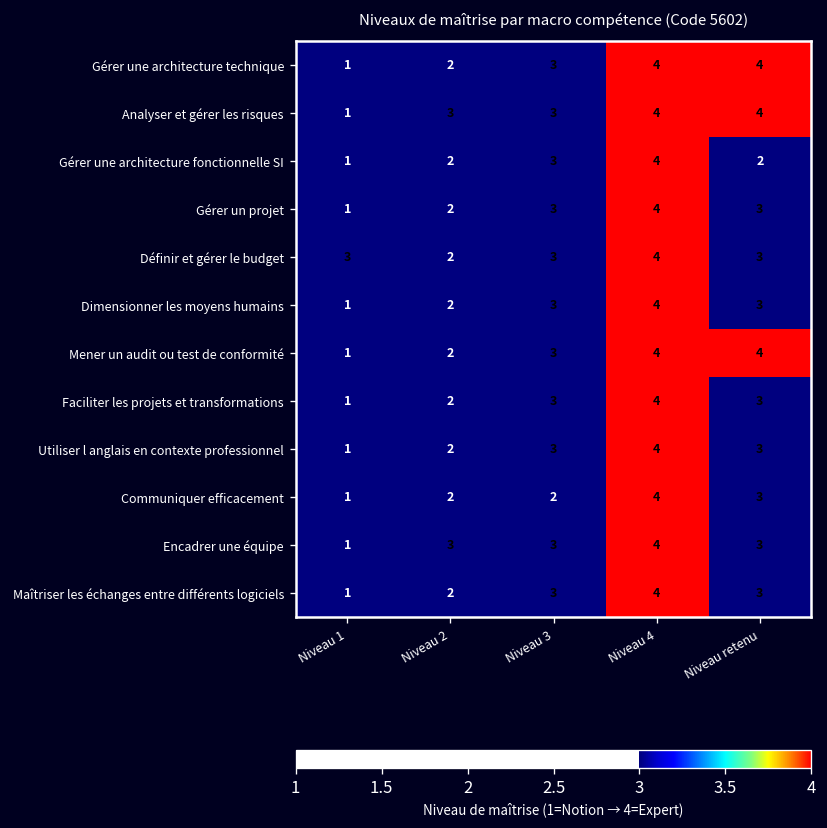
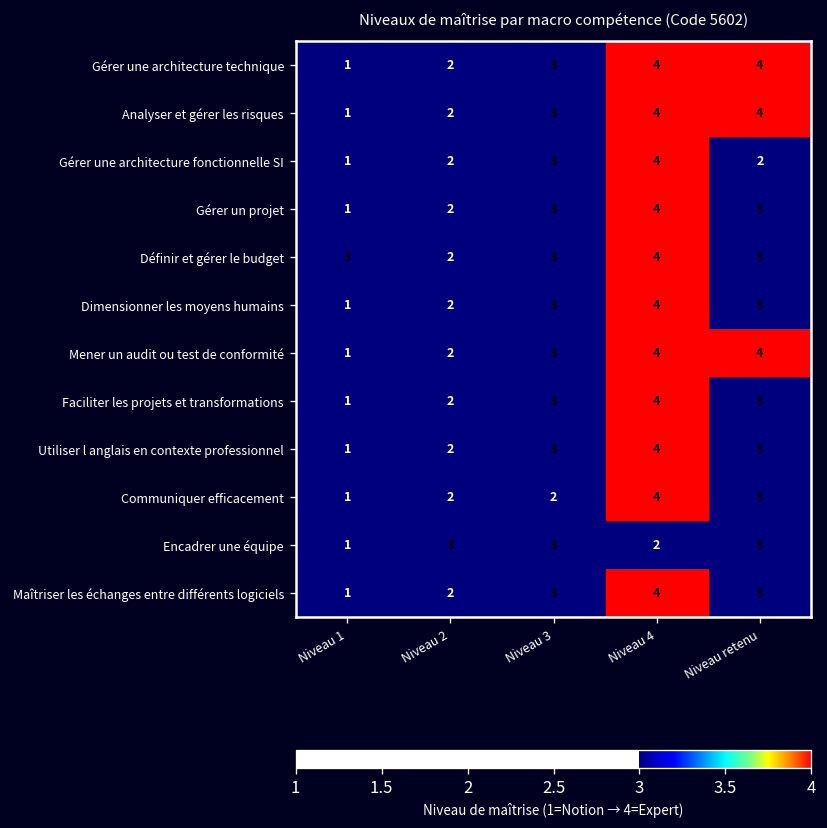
  {
    "Gérer une architecture technique": {
      "Niveau 1": 1,
      "Niveau 2": 2,
      "Niveau 3": 3,
      "Niveau 4": 4,
      "Niveau retenu": 4
    },
    "Analyser et gérer les risques": {
      "Niveau 1": 1,
-     "Niveau 2": 3,
+     "Niveau 2": 2,
      "Niveau 3": 3,
      "Niveau 4": 4,
      "Niveau retenu": 4
    },
    "Gérer une architecture fonctionnelle SI": {
      "Niveau 1": 1,
      "Niveau 2": 2,
      "Niveau 3": 3,
      "Niveau 4": 4,
      "Niveau retenu": 2
    },
    "Gérer un projet": {
      "Niveau 1": 1,
      "Niveau 2": 2,
      "Niveau 3": 3,
      "Niveau 4": 4,
      "Niveau retenu": 3
    },
    "Définir et gérer le budget": {
      "Niveau 1": 3,
      "Niveau 2": 2,
      "Niveau 3": 3,
      "Niveau 4": 4,
      "Niveau retenu": 3
    },
    "Dimensionner les moyens humains": {
      "Niveau 1": 1,
      "Niveau 2": 2,
      "Niveau 3": 3,
      "Niveau 4": 4,
      "Niveau retenu": 3
    },
    "Mener un audit ou test de conformité": {
      "Niveau 1": 1,
      "Niveau 2": 2,
      "Niveau 3": 3,
      "Niveau 4": 4,
      "Niveau retenu": 4
    },
    "Faciliter les projets et transformations": {
      "Niveau 1": 1,
      "Niveau 2": 2,
      "Niveau 3": 3,
      "Niveau 4": 4,
      "Niveau retenu": 3
    },
    "Utiliser l anglais en contexte professionnel": {
      "Niveau 1": 1,
      "Niveau 2": 2,
      "Niveau 3": 3,
      "Niveau 4": 4,
      "Niveau retenu": 3
    },
    "Communiquer efficacement": {
      "Niveau 1": 1,
      "Niveau 2": 2,
      "Niveau 3": 2,
      "Niveau 4": 4,
      "Niveau retenu": 3
    },
    "Encadrer une équipe": {
      "Niveau 1": 1,
      "Niveau 2": 3,
      "Niveau 3": 3,
-     "Niveau 4": 4,
+     "Niveau 4": 2,
      "Niveau retenu": 3
    },
    "Maîtriser les échanges entre différents logiciels": {
      "Niveau 1": 1,
      "Niveau 2": 2,
      "Niveau 3": 3,
      "Niveau 4": 4,
      "Niveau retenu": 3
    }
  }
